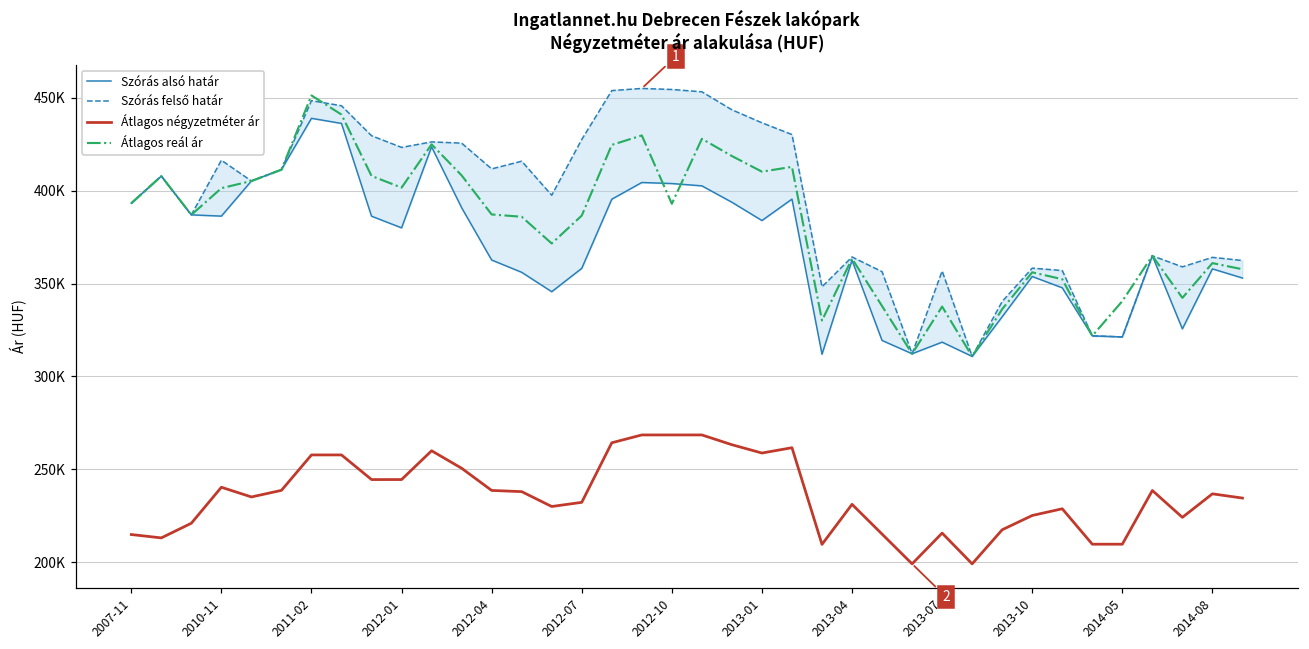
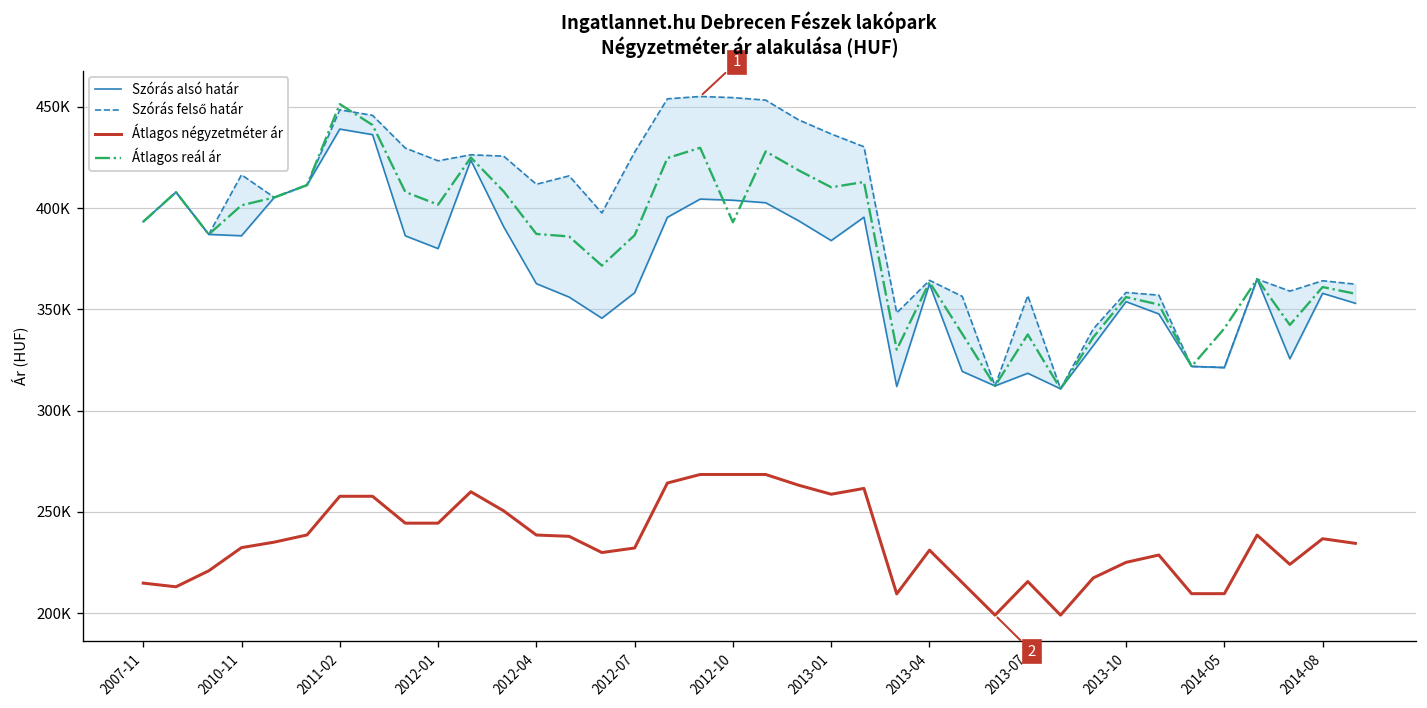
  {
    "Átlagos négyzetméter ár": {
      "2007-11": 215000,
-     "2010-11": 240000,
+     "2010-11": 232000,
      "2011-02": 258000,
      "2012-01": 244000,
      "2012-04": 239000,
      "2012-07": 232000,
      "2012-10": 269000,
      "2013-01": 259000,
      "2013-04": 231000,
      "2013-07": 216000,
      "2013-10": 225000,
      "2014-05": 210000,
      "2014-08": 237000
    },
    "Átlagos reál ár": {
      "2010-11": 401000,
      "2011-02": 451000,
      "2012-01": 402000,
      "2012-04": 387000,
      "2012-07": 387000,
      "2012-10": 393000,
      "2013-01": 410000,
      "2013-07": 338000,
      "2013-10": 356000,
      "2014-05": 341000,
      "2014-08": 361000
    }
  }
